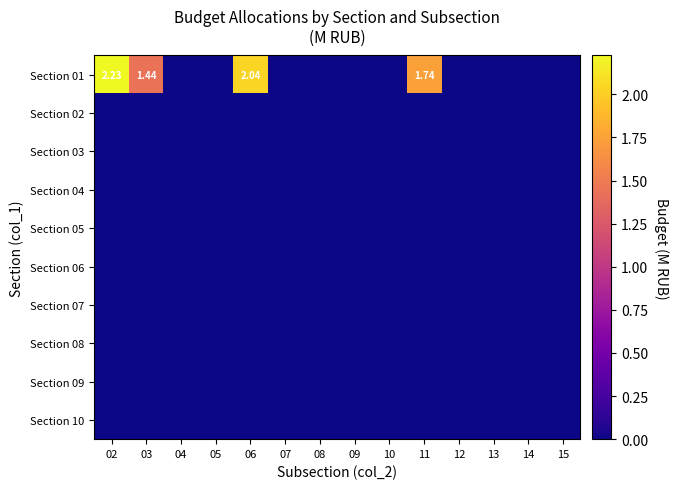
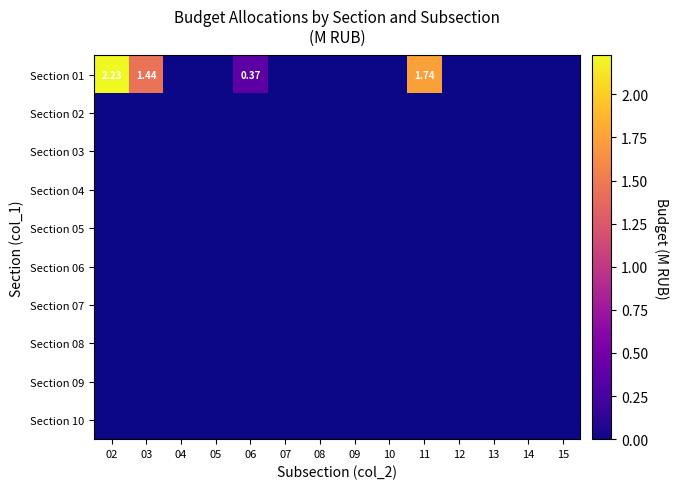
  {
    "Section 01": {
      "02": 2.23,
      "03": 1.44,
-     "06": 2.04,
+     "06": 0.37,
      "11": 1.74
    }
  }
